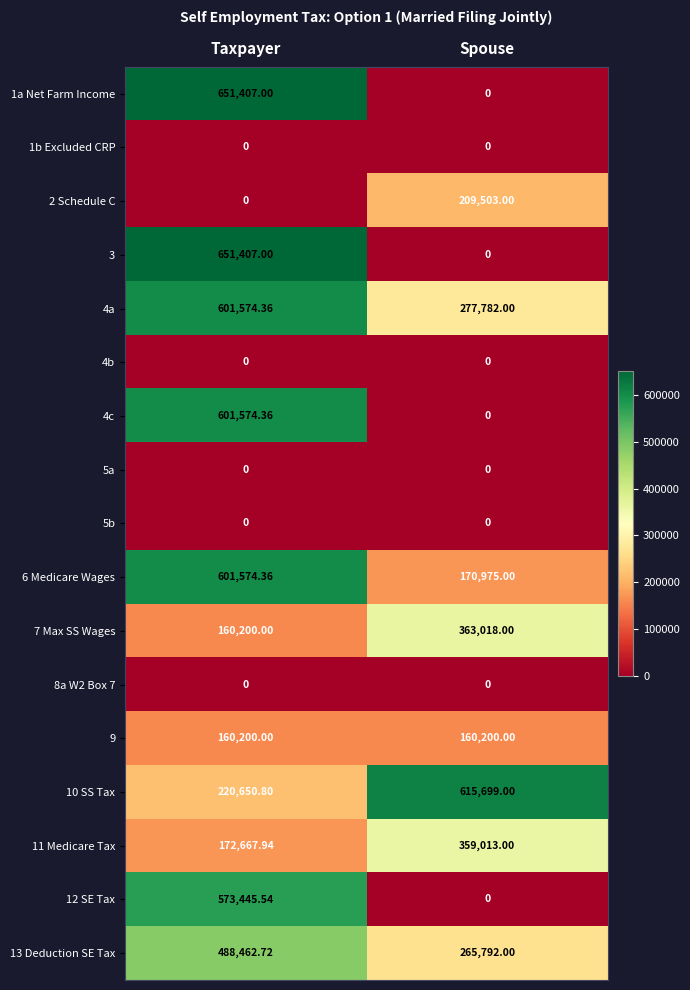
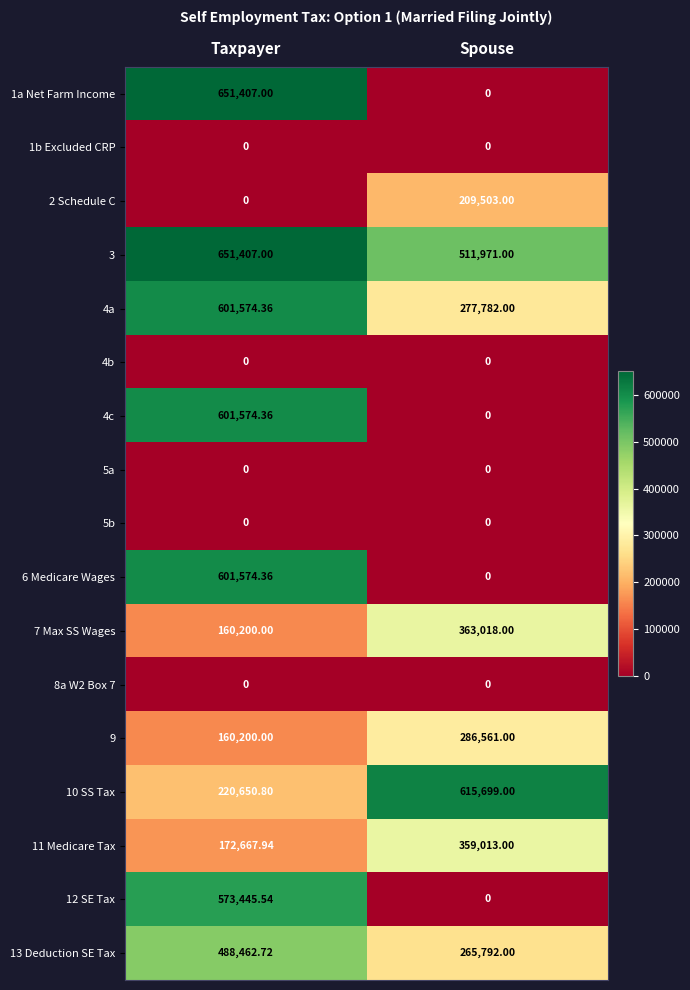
  {
    "1a Net Farm Income": {
      "Taxpayer": "651,407.00",
      "Spouse": "0"
    },
    "1b Excluded CRP": {
      "Taxpayer": "0",
      "Spouse": "0"
    },
    "2 Schedule C": {
      "Taxpayer": "0",
      "Spouse": "209,503.00"
    },
    "3": {
      "Taxpayer": "651,407.00",
-     "Spouse": "0"
+     "Spouse": "511,971.00"
    },
    "4a": {
      "Taxpayer": "601,574.36",
      "Spouse": "277,782.00"
    },
    "4b": {
      "Taxpayer": "0",
      "Spouse": "0"
    },
    "4c": {
      "Taxpayer": "601,574.36",
      "Spouse": "0"
    },
    "5a": {
      "Taxpayer": "0",
      "Spouse": "0"
    },
    "5b": {
      "Taxpayer": "0",
      "Spouse": "0"
    },
    "6 Medicare Wages": {
      "Taxpayer": "601,574.36",
-     "Spouse": "170,975.00"
+     "Spouse": "0"
    },
    "7 Max SS Wages": {
      "Taxpayer": "160,200.00",
      "Spouse": "363,018.00"
    },
    "8a W2 Box 7": {
      "Taxpayer": "0",
      "Spouse": "0"
    },
    "9": {
      "Taxpayer": "160,200.00",
-     "Spouse": "160,200.00"
+     "Spouse": "286,561.00"
    },
    "10 SS Tax": {
      "Taxpayer": "220,650.80",
      "Spouse": "615,699.00"
    },
    "11 Medicare Tax": {
      "Taxpayer": "172,667.94",
      "Spouse": "359,013.00"
    },
    "12 SE Tax": {
      "Taxpayer": "573,445.54",
      "Spouse": "0"
    },
    "13 Deduction SE Tax": {
      "Taxpayer": "488,462.72",
      "Spouse": "265,792.00"
    }
  }
